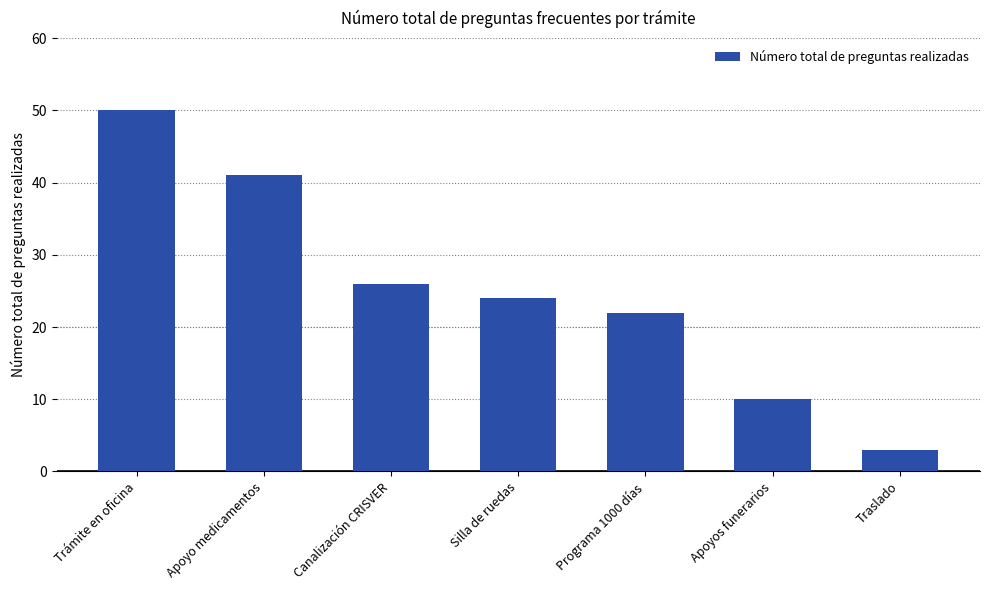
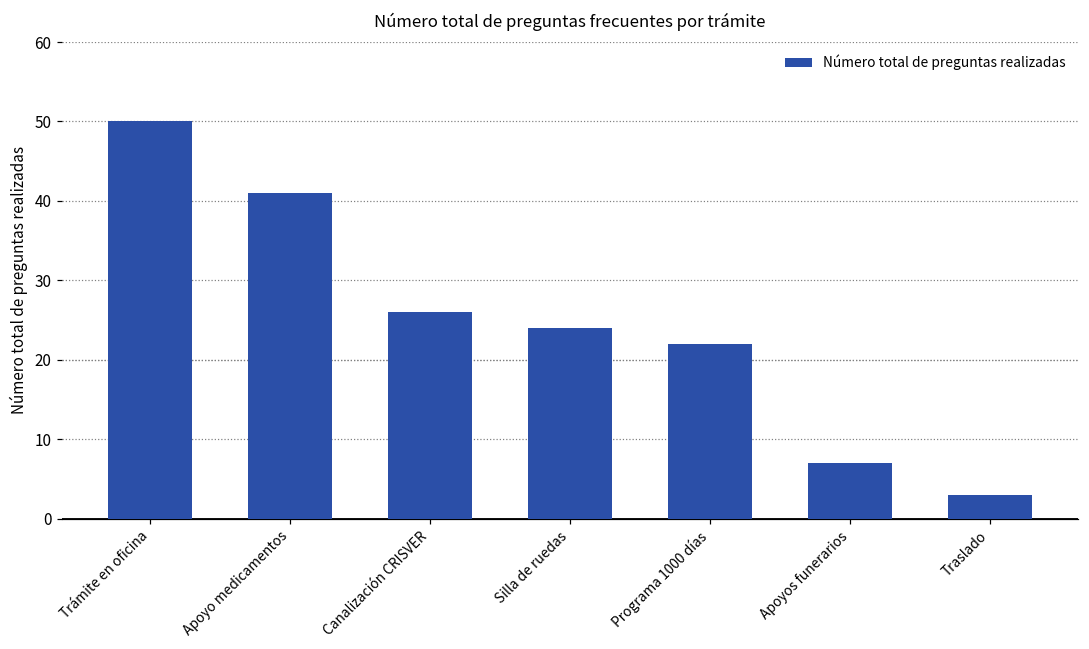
  {
    "Trámite en oficina": 50,
    "Apoyo medicamentos": 41,
    "Canalización CRISVER": 26,
    "Silla de ruedas": 24,
    "Programa 1000 días": 22,
-   "Apoyos funerarios": 10,
+   "Apoyos funerarios": 7,
    "Traslado": 3
  }
